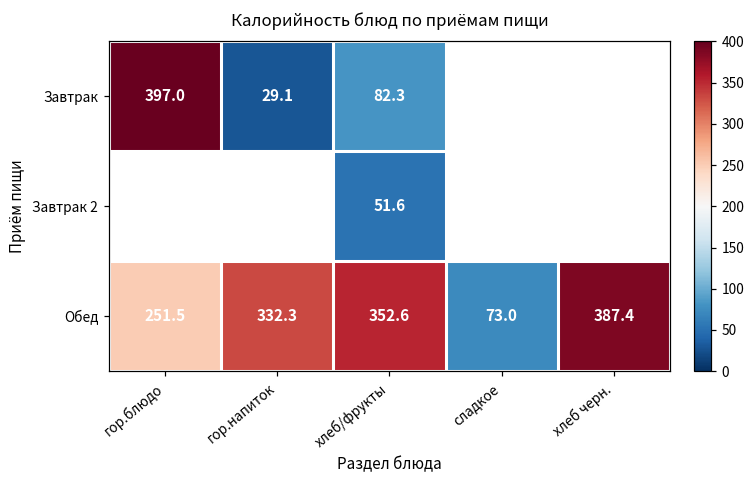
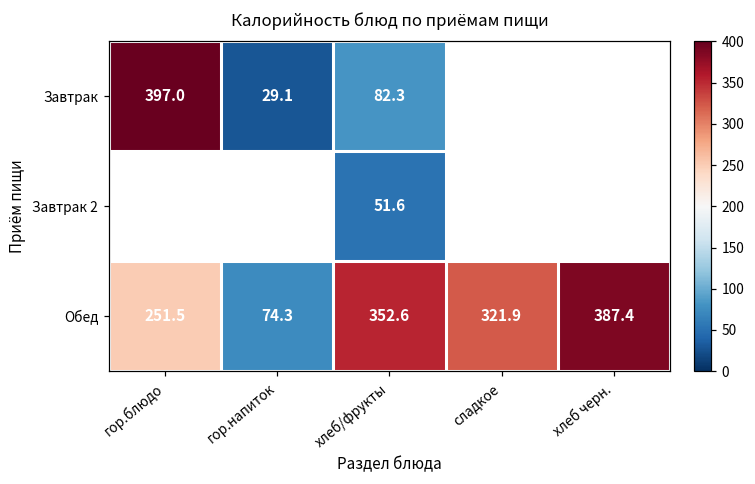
  {
    "Завтрак": {
      "гор.блюдо": 397.0,
      "гор.напиток": 29.1,
      "хлеб/фрукты": 82.3
    },
    "Завтрак 2": {
      "хлеб/фрукты": 51.6
    },
    "Обед": {
      "гор.блюдо": 251.5,
-     "гор.напиток": 332.3,
+     "гор.напиток": 74.3,
      "хлеб/фрукты": 352.6,
-     "сладкое": 73.0,
+     "сладкое": 321.9,
      "хлеб черн.": 387.4
    }
  }
